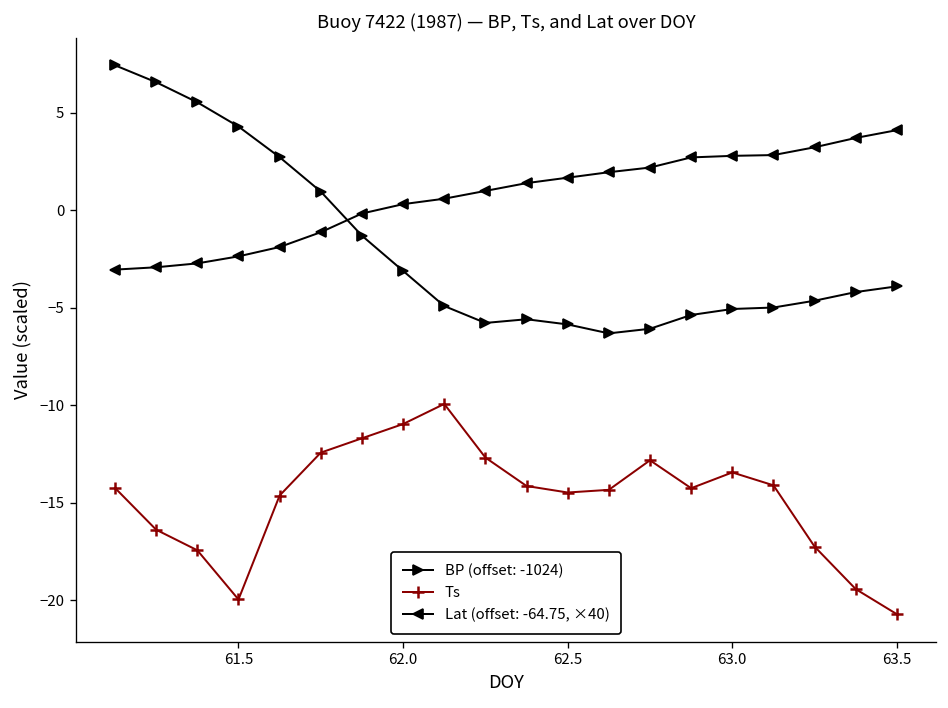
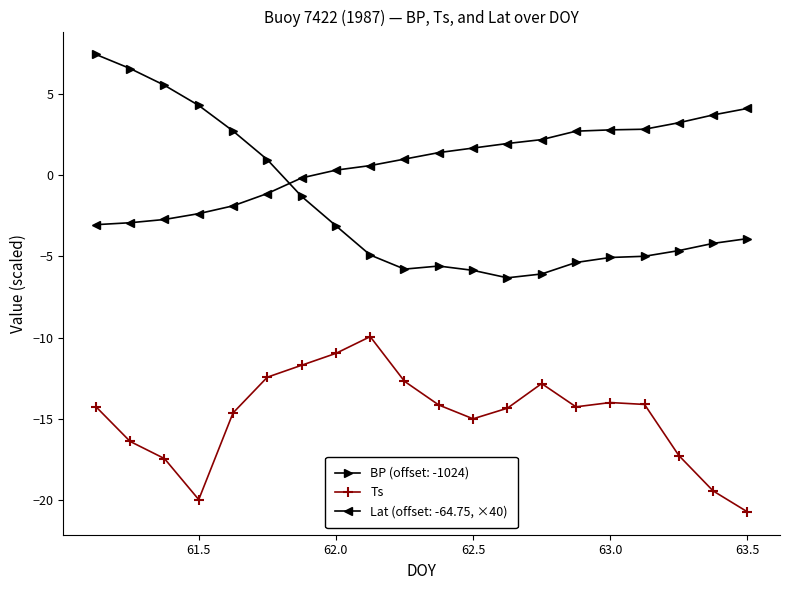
  {
    "Ts": {
      "61.5": -20.0,
      "62.0": -11.0,
-     "62.5": -14.5,
-     "63.0": -13.5,
+     "62.5": -15.0,
+     "63.0": -14.0,
      "63.5": -20.7
    }
  }
